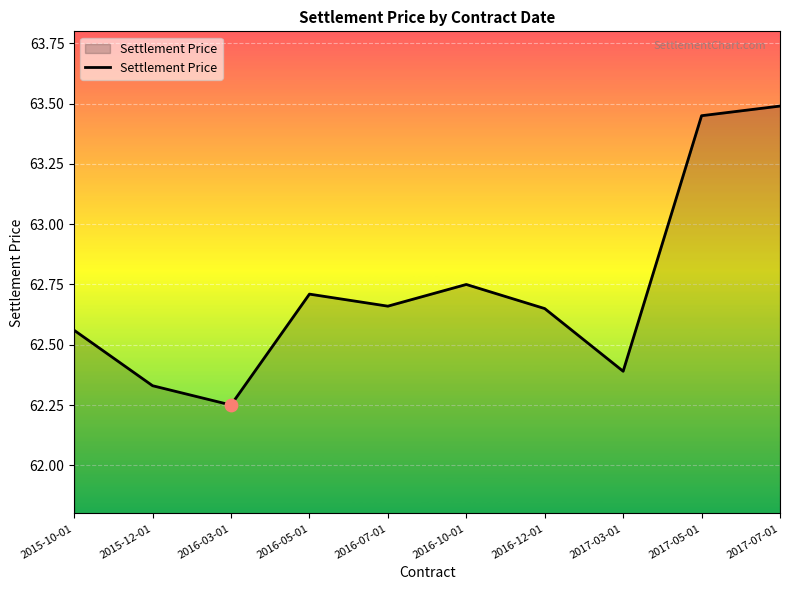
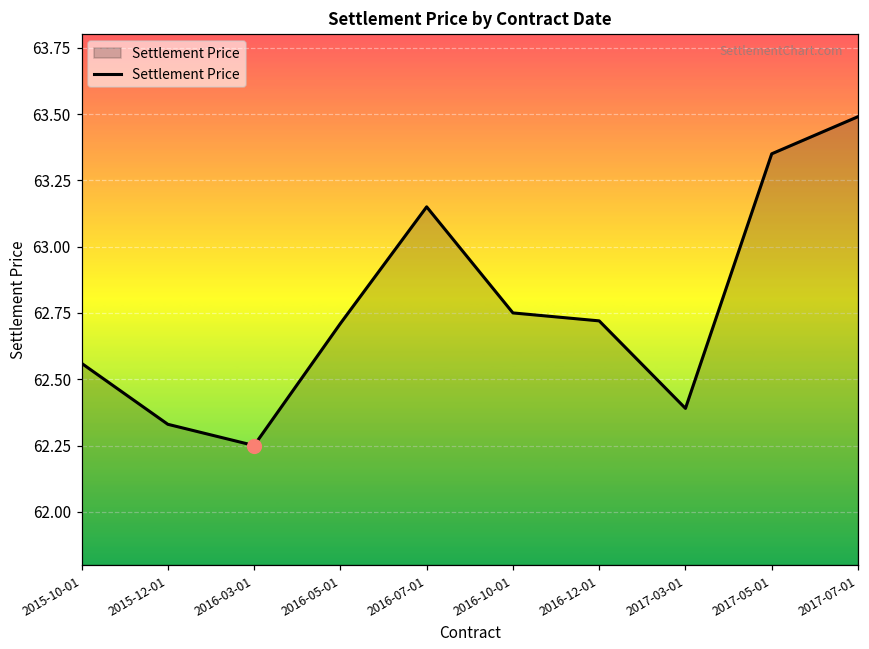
  {
    "Settlement Price": {
      "2015-10-01": 62.56,
      "2015-12-01": 62.33,
      "2016-05-01": 62.71,
-     "2016-07-01": 62.66,
+     "2016-07-01": 63.15,
      "2016-10-01": 62.75,
-     "2016-12-01": 62.65,
+     "2016-12-01": 62.72,
      "2017-03-01": 62.39,
-     "2017-05-01": 63.45,
+     "2017-05-01": 63.35,
      "2017-07-01": 63.49
    }
  }
